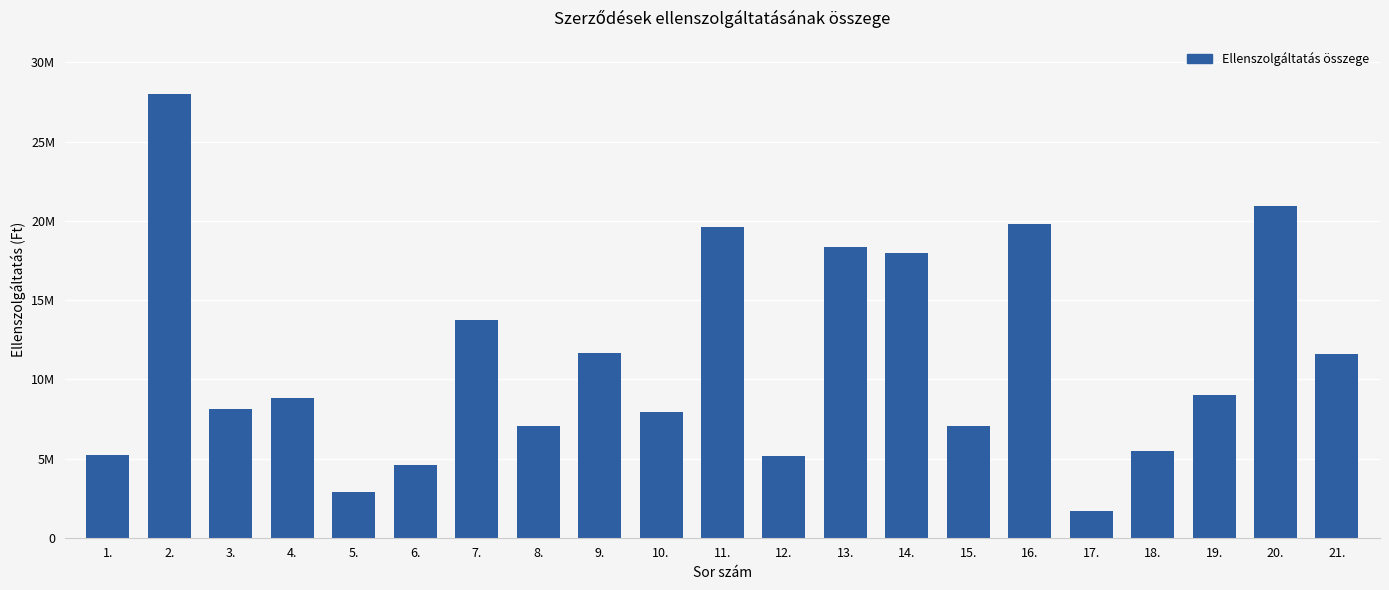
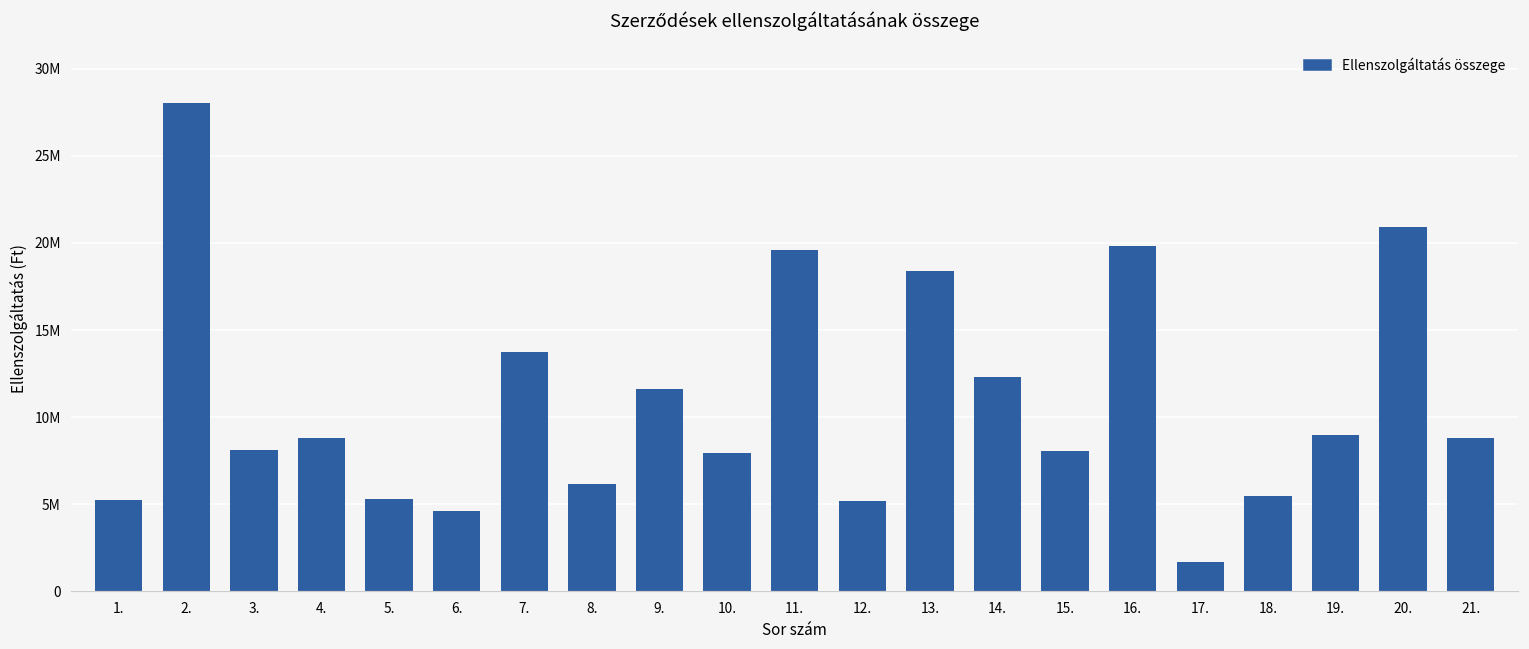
  {
    "1.": 5200000,
    "2.": 28000000,
    "3.": 8100000,
    "4.": 8800000,
-   "5.": 2900000,
+   "5.": 5300000,
    "6.": 4600000,
    "7.": 13700000,
-   "8.": 7000000,
+   "8.": 6100000,
    "9.": 11600000,
    "10.": 7900000,
    "11.": 19600000,
    "12.": 5200000,
    "13.": 18400000,
-   "14.": 18000000,
-   "15.": 7100000,
+   "14.": 12300000,
+   "15.": 8100000,
    "16.": 19800000,
    "17.": 1700000,
    "18.": 5500000,
    "19.": 9000000,
    "20.": 20900000,
-   "21.": 11600000
+   "21.": 8800000
  }
